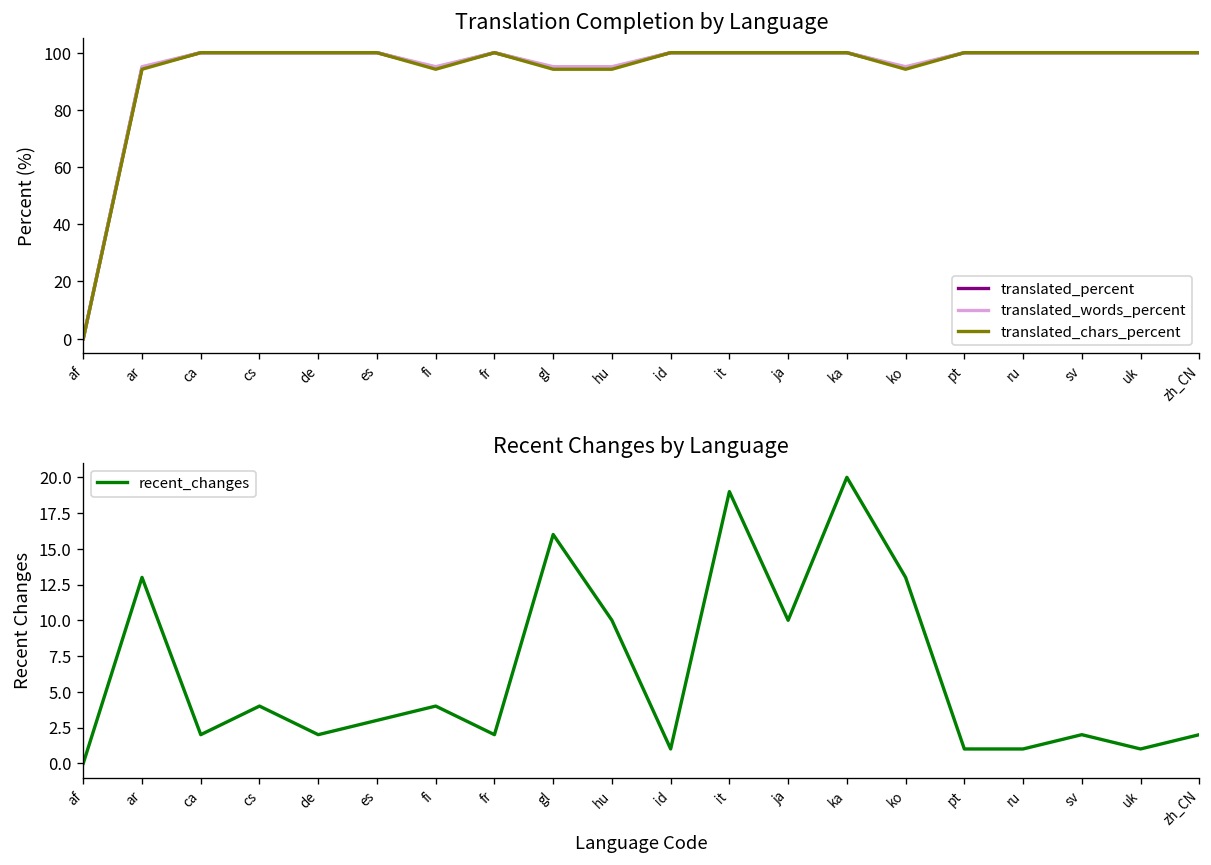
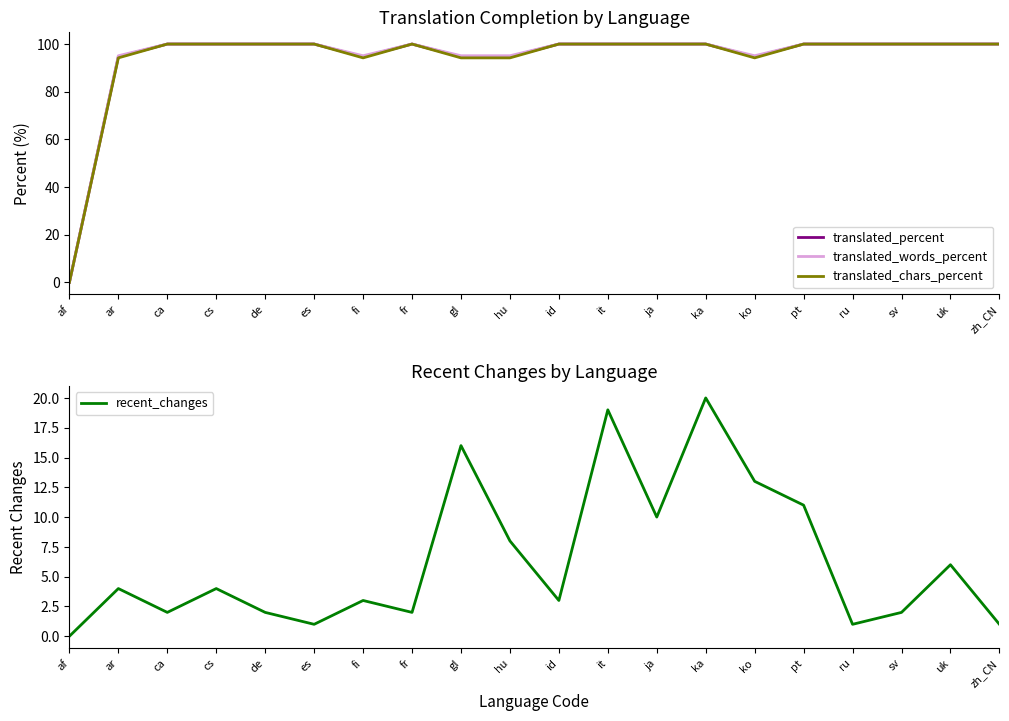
  {
    "Recent Changes by Language": {
      "af": 0,
-     "ar": 13,
+     "ar": 4,
      "ca": 2,
      "cs": 4,
      "de": 2,
-     "es": 3,
-     "fi": 4,
+     "es": 1,
+     "fi": 3,
      "fr": 2,
      "gl": 16,
-     "hu": 10,
-     "id": 1,
+     "hu": 8,
+     "id": 3,
      "it": 19,
      "ja": 10,
      "ka": 20,
      "ko": 13,
-     "pt": 1,
+     "pt": 11,
      "ru": 1,
      "sv": 2,
-     "uk": 1,
-     "zh_CN": 2
+     "uk": 6,
+     "zh_CN": 1
    }
  }
